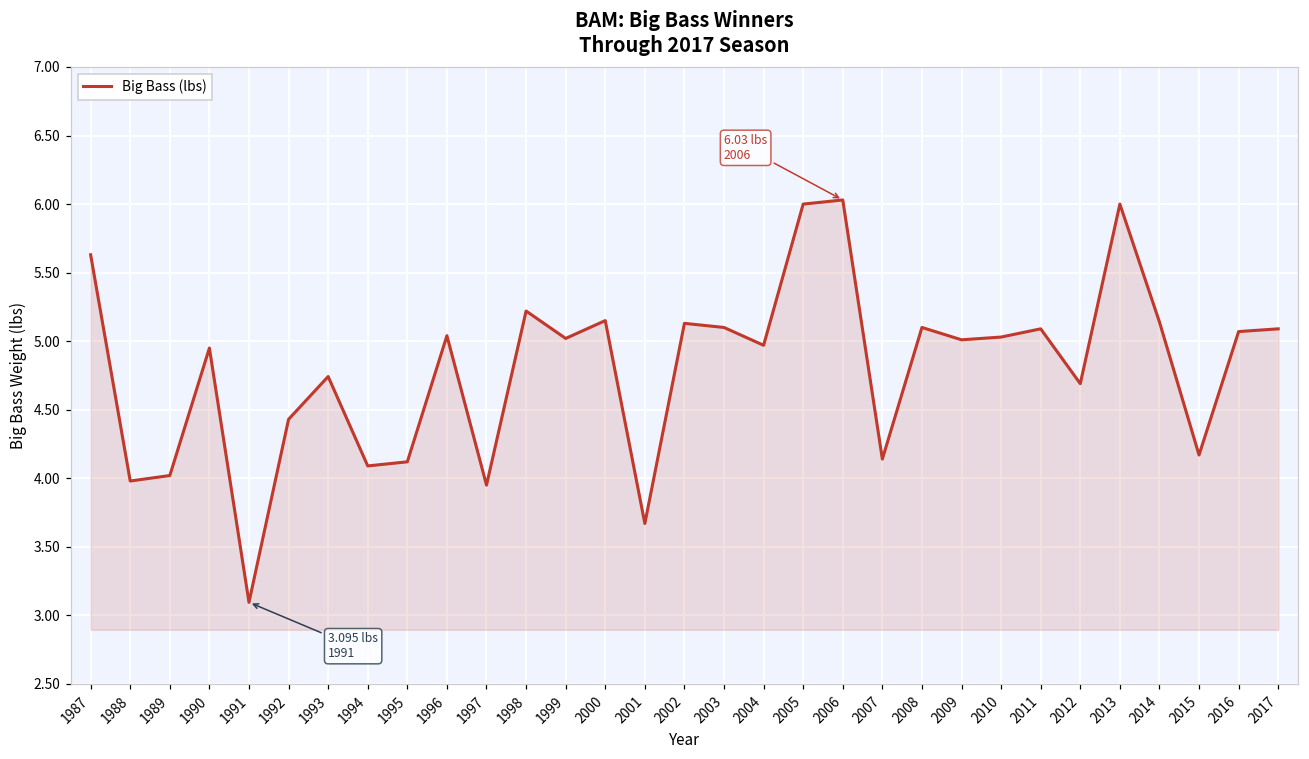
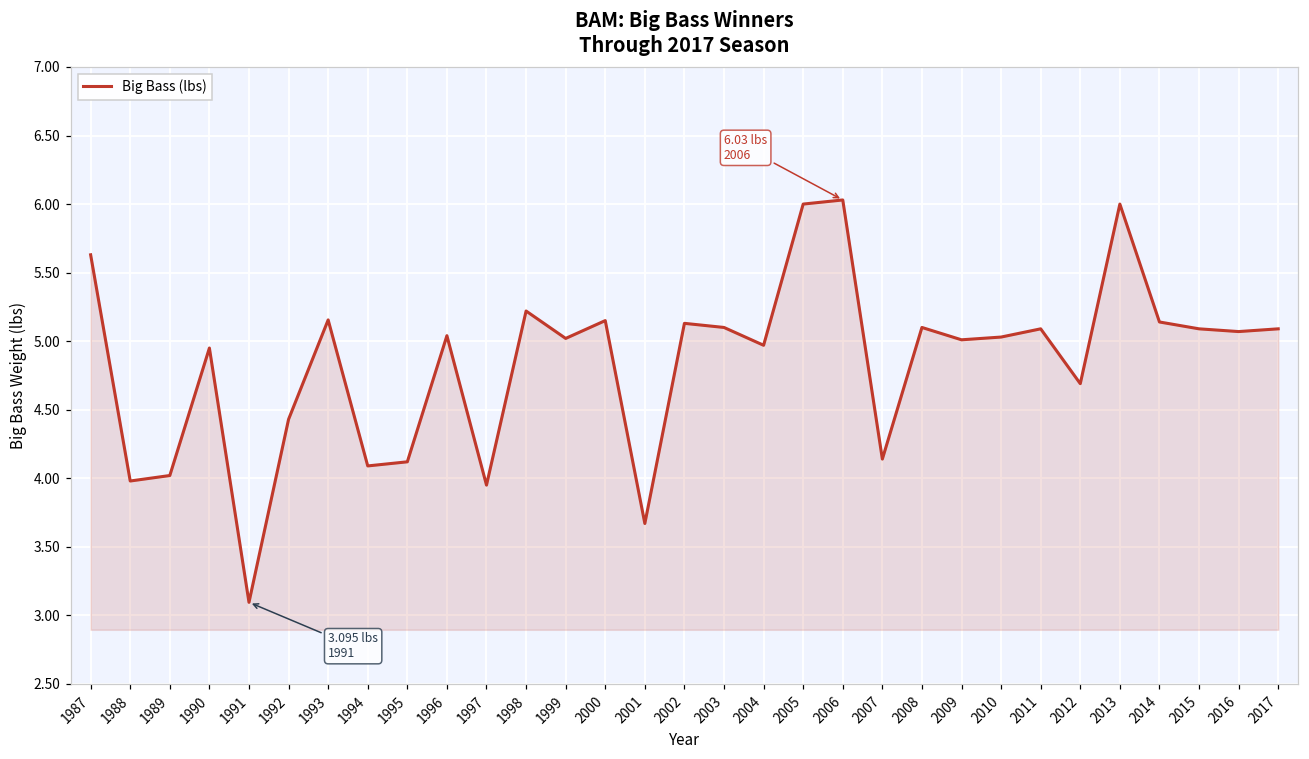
  {
    "1987": 5.63,
    "1988": 3.98,
    "1989": 4.02,
    "1990": 4.95,
    "1992": 4.43,
-   "1993": 4.74,
+   "1993": 5.16,
    "1994": 4.09,
    "1995": 4.12,
    "1996": 5.04,
    "1997": 3.95,
    "1998": 5.22,
    "1999": 5.02,
    "2000": 5.15,
    "2001": 3.67,
    "2002": 5.13,
    "2003": 5.10,
    "2004": 4.97,
    "2005": 6.00,
    "2007": 4.14,
    "2008": 5.10,
    "2009": 5.01,
    "2010": 5.03,
    "2011": 5.09,
    "2012": 4.69,
    "2013": 6.00,
    "2014": 5.14,
-   "2015": 4.17,
+   "2015": 5.09,
    "2016": 5.07,
    "2017": 5.09
  }
